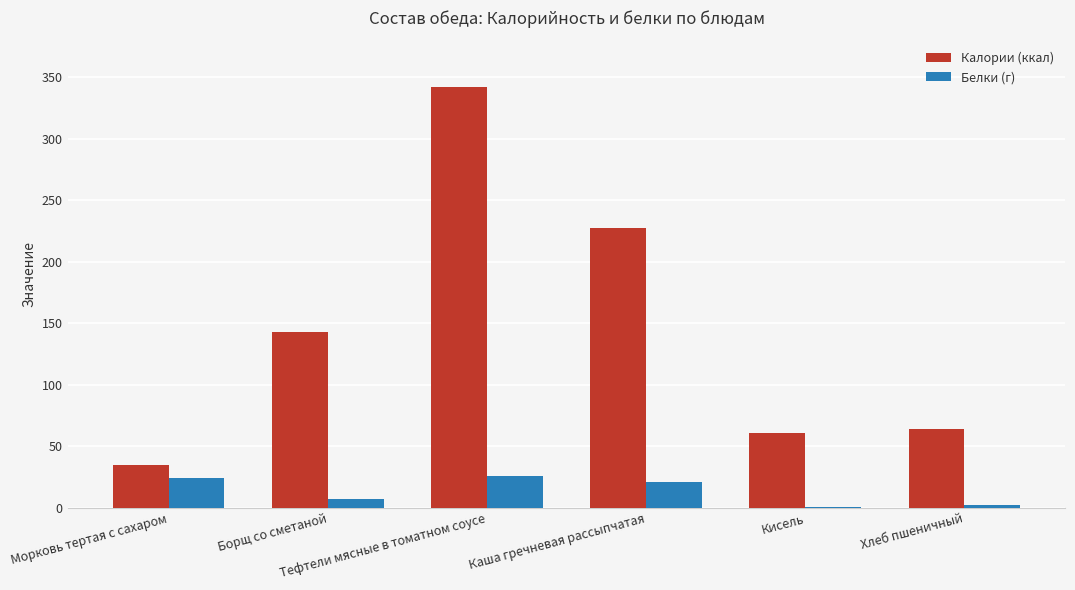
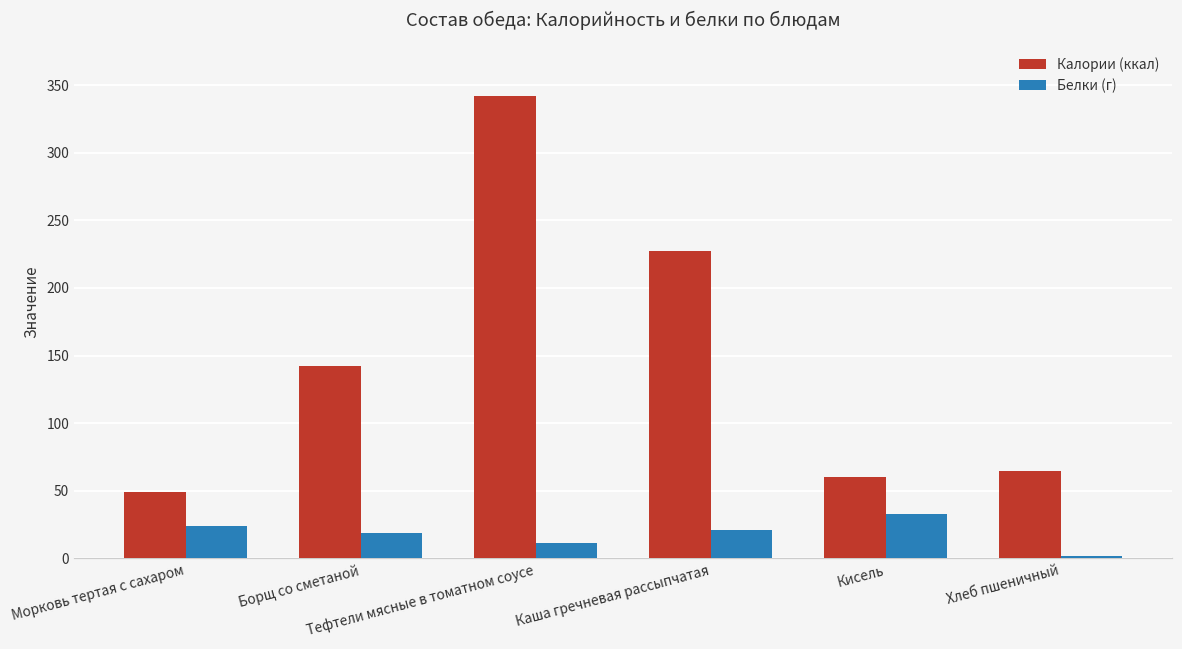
  {
    "Калории (ккал)": {
-     "Морковь тертая с сахаром": 34,
+     "Морковь тертая с сахаром": 49,
      "Борщ со сметаной": 143,
      "Тефтели мясные в томатном соусе": 342,
      "Каша гречневая рассыпчатая": 227,
      "Кисель": 60,
      "Хлеб пшеничный": 64
    },
    "Белки (г)": {
      "Морковь тертая с сахаром": 24,
-     "Борщ со сметаной": 7,
-     "Тефтели мясные в томатном соусе": 26,
+     "Борщ со сметаной": 19,
+     "Тефтели мясные в томатном соусе": 12,
      "Каша гречневая рассыпчатая": 21,
-     "Кисель": 0
+     "Кисель": 33
    }
  }
